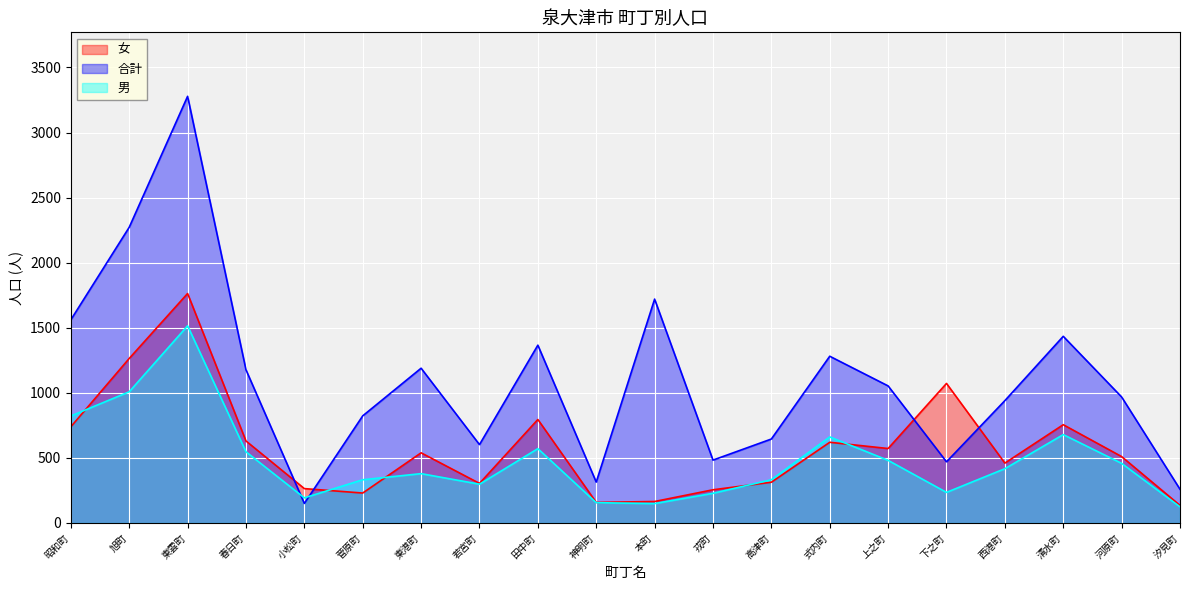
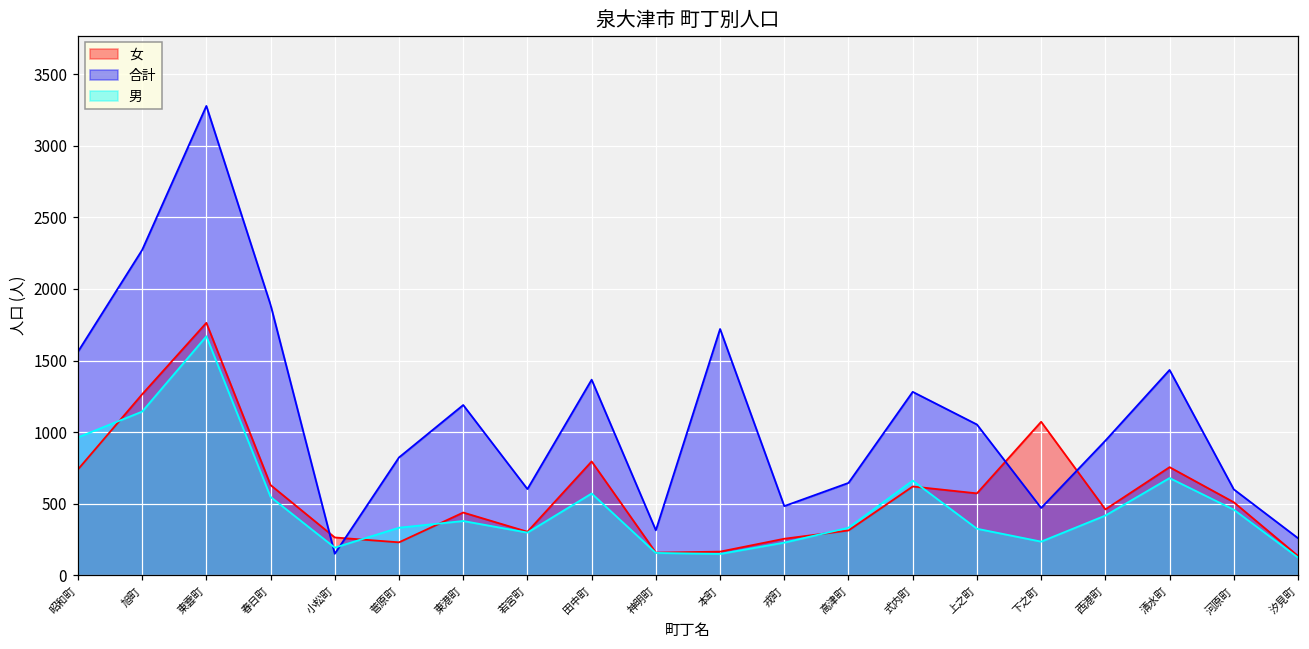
  {
    "女": {
      "昭和町": 740,
      "旭町": 1260,
      "東雲町": 1760,
      "春日町": 630,
      "小松町": 260,
      "菅原町": 230,
-     "東港町": 540,
+     "東港町": 440,
      "田中町": 800,
      "戎町": 260,
      "式内町": 620,
      "上之町": 570,
      "下之町": 1070,
      "西港町": 460,
      "清水町": 760,
      "河原町": 510
    },
    "合計": {
      "昭和町": 1560,
      "旭町": 2270,
      "東雲町": 3280,
-     "春日町": 1180,
+     "春日町": 1890,
      "小松町": 150,
      "菅原町": 820,
      "東港町": 1190,
      "若宮町": 600,
      "田中町": 1370,
      "神明町": 310,
      "本町": 1720,
      "戎町": 480,
      "高津町": 650,
      "式内町": 1280,
      "上之町": 1050,
      "下之町": 470,
      "西港町": 940,
      "清水町": 1430,
-     "河原町": 970,
+     "河原町": 600,
      "汐見町": 260
    },
    "男": {
-     "昭和町": 820,
-     "旭町": 1010,
-     "東雲町": 1520,
+     "昭和町": 960,
+     "旭町": 1140,
+     "東雲町": 1670,
      "春日町": 550,
      "小松町": 190,
      "菅原町": 330,
      "東港町": 380,
      "田中町": 570,
      "戎町": 230,
      "式内町": 660,
-     "上之町": 480,
+     "上之町": 330,
      "下之町": 240,
      "西港町": 420,
      "清水町": 680,
      "河原町": 460
    }
  }
